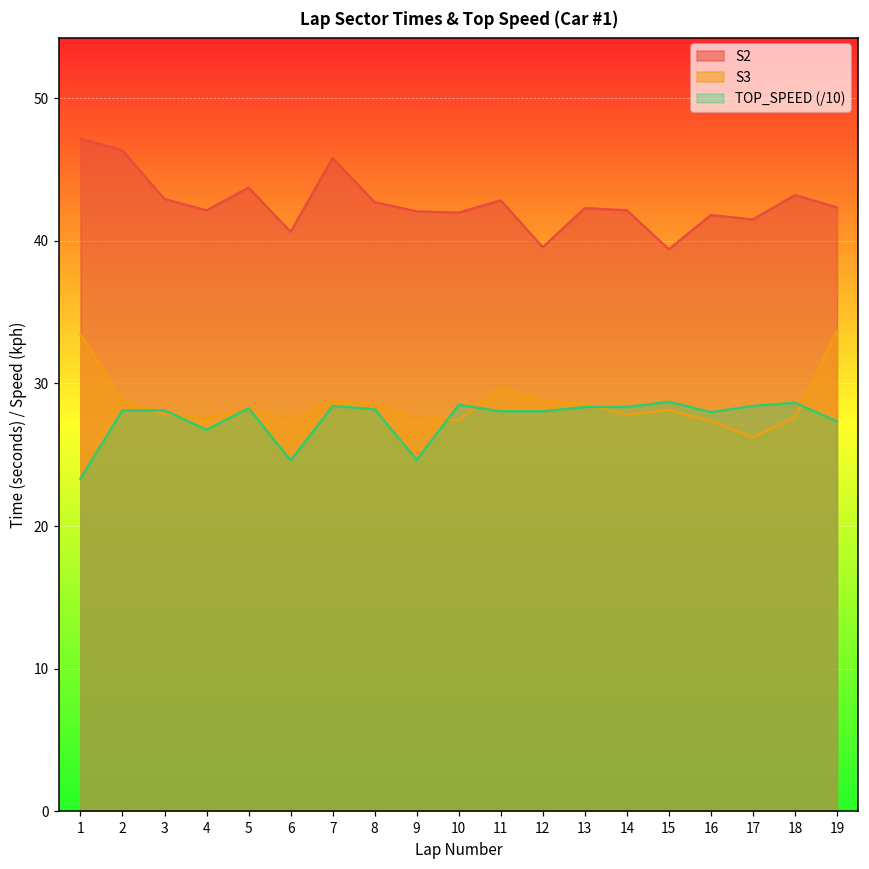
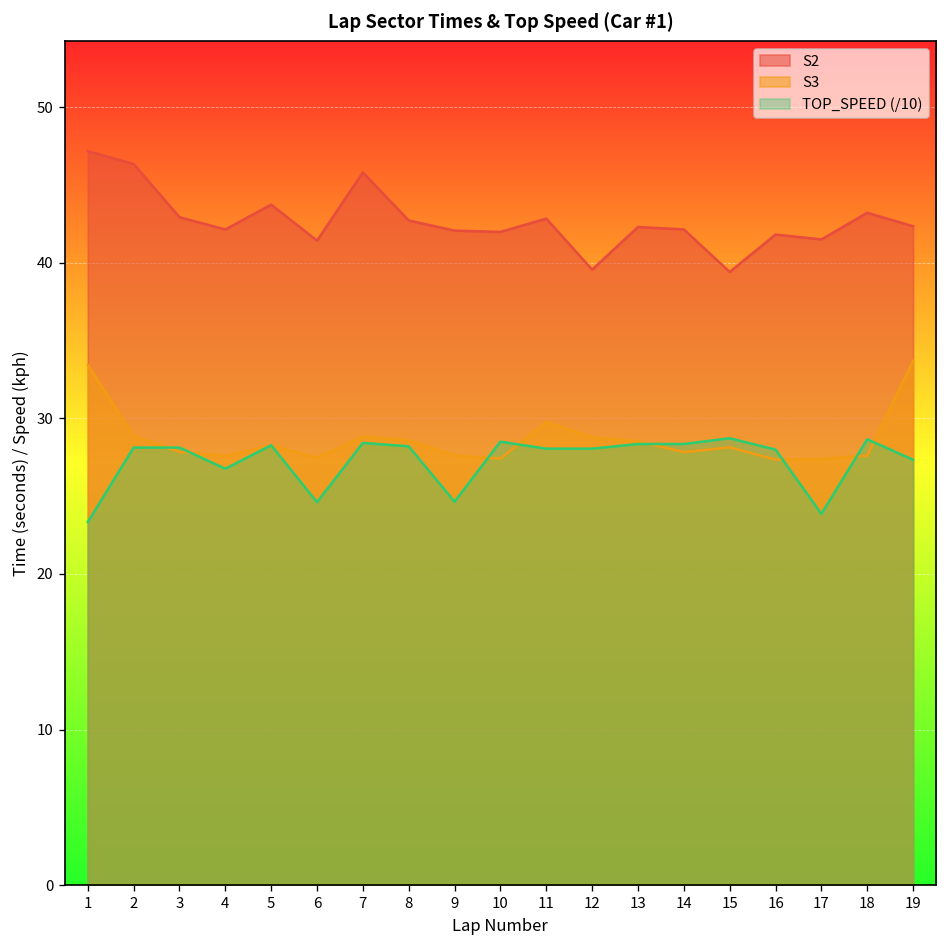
  {
    "S2": {
      "1": 47.2,
      "2": 46.3,
      "3": 42.9,
      "4": 42.1,
      "5": 43.7,
-     "6": 40.6,
+     "6": 41.4,
      "7": 45.8,
      "8": 42.7,
      "9": 42.1,
      "10": 42.0,
      "11": 42.8,
      "12": 39.6,
      "13": 42.3,
      "14": 42.1,
      "15": 39.4,
      "16": 41.8,
      "17": 41.5,
      "18": 43.2,
      "19": 42.3
    },
    "S3": {
      "1": 33.4,
      "2": 28.9,
      "3": 27.8,
      "4": 27.6,
      "6": 27.5,
      "7": 28.8,
      "8": 28.6,
      "9": 27.6,
      "10": 27.4,
      "11": 29.8,
      "12": 28.8,
      "14": 27.8,
      "15": 28.1,
      "16": 27.3,
-     "17": 26.2,
+     "17": 27.4,
      "18": 27.6,
      "19": 33.7
    },
    "TOP_SPEED (/10)": {
      "1": 23.3,
      "2": 28.1,
      "3": 28.1,
      "4": 26.8,
      "6": 24.6,
      "7": 28.4,
      "8": 28.2,
      "9": 24.6,
      "10": 28.5,
      "11": 28.1,
      "12": 28.1,
      "14": 28.4,
      "15": 28.7,
      "16": 28.0,
-     "17": 28.4,
+     "17": 23.9,
      "18": 28.7,
      "19": 27.3
    }
  }
